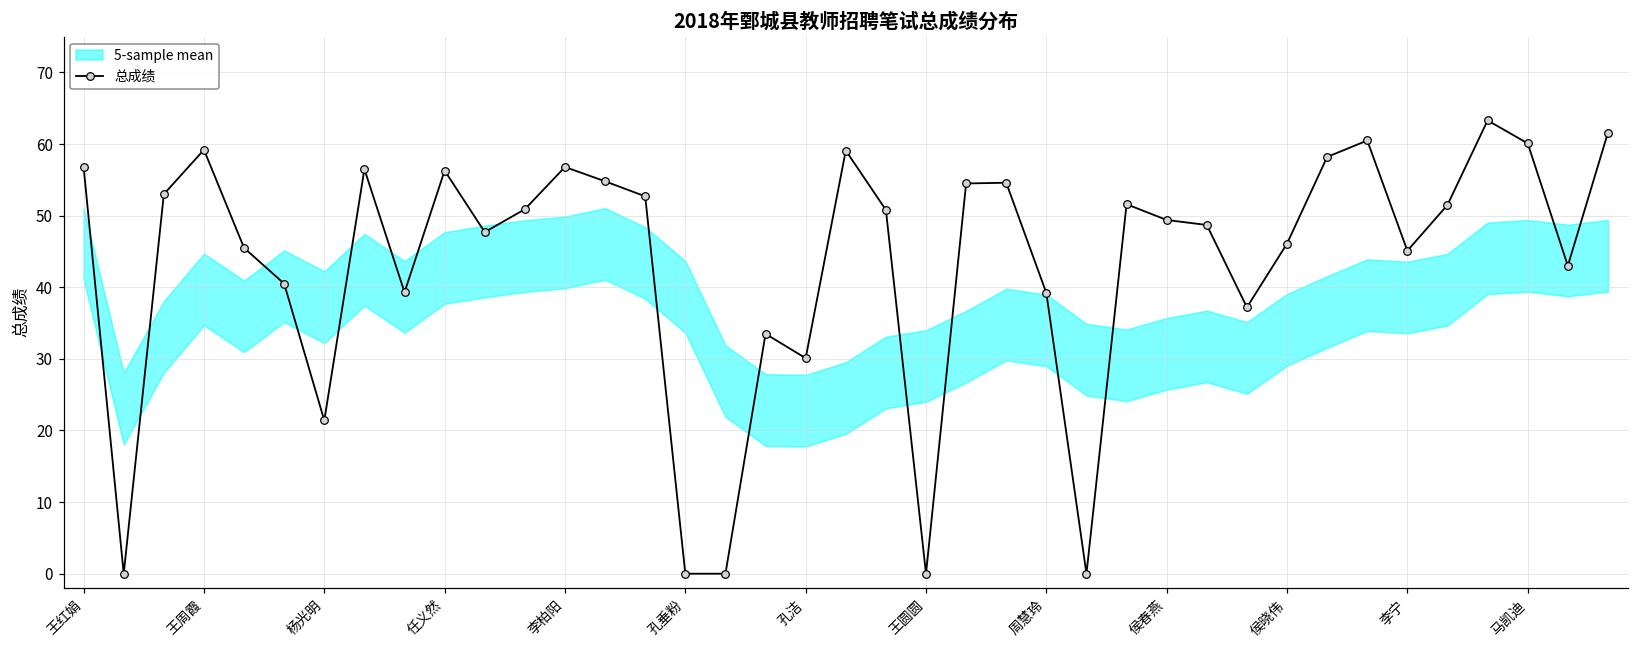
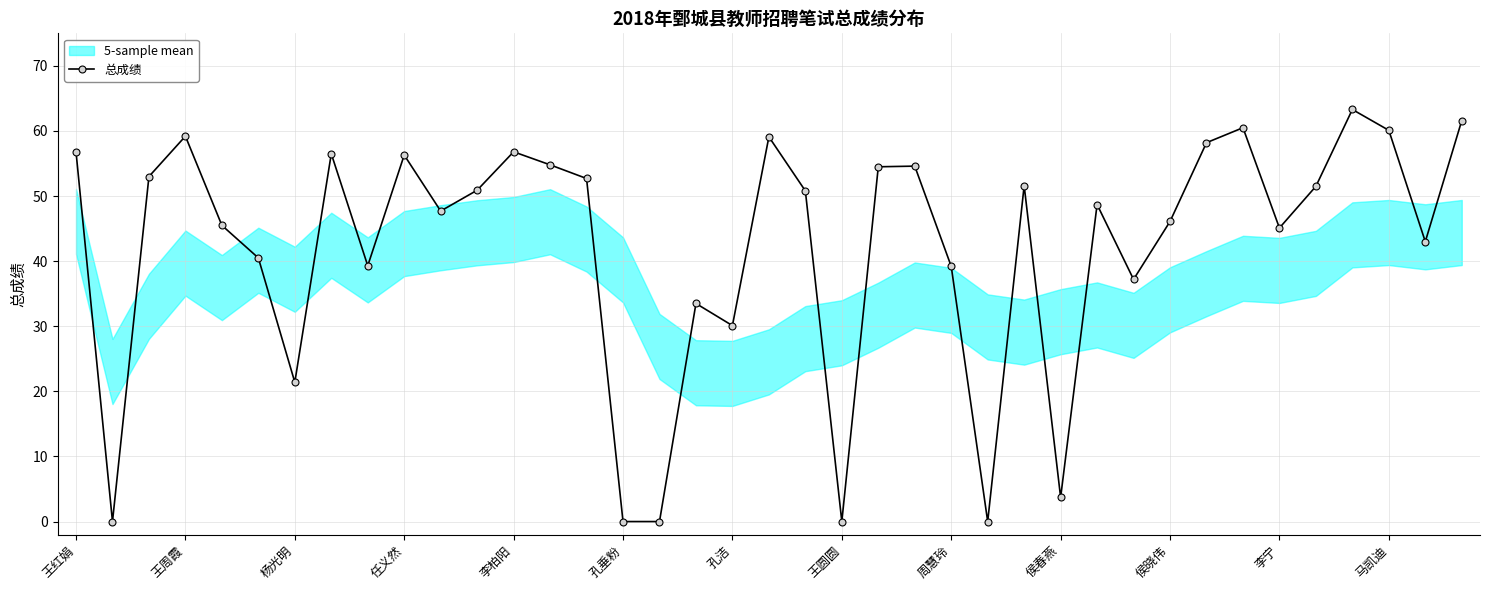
  {
    "总成绩": {
      "王红娟": 57,
      "王周霞": 59,
      "杨光明": 21,
      "任义然": 56,
      "李柏阳": 57,
      "孔垂粉": 0,
      "孔洁": 30,
      "王圆圆": 0,
-     "侯春燕": 49,
+     "侯春燕": 4,
      "侯晓伟": 46,
      "李宁": 45,
      "马凯迪": 60
    }
  }
